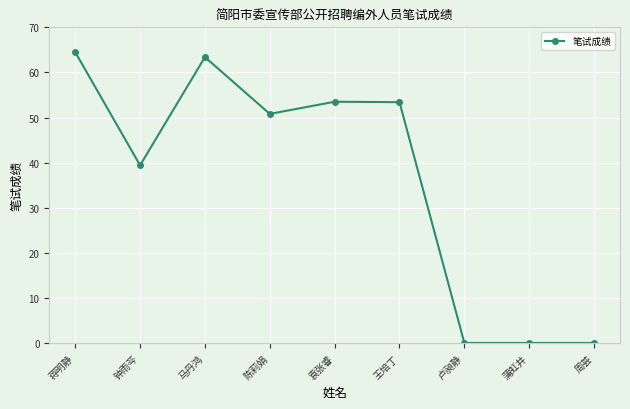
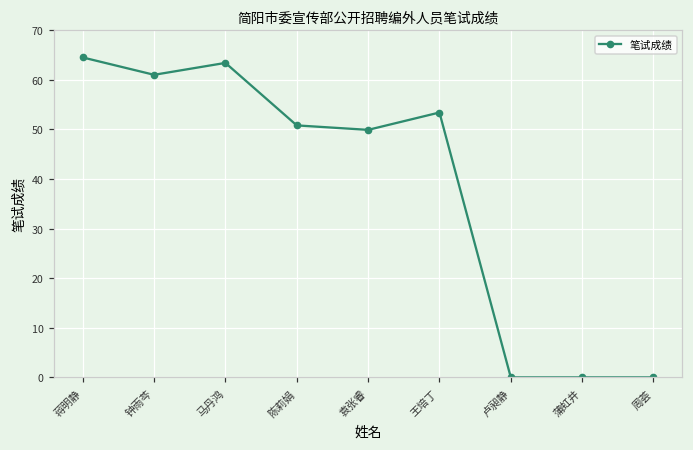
  {
    "蒋明静": 65,
-   "钟雨芩": 39,
+   "钟雨芩": 61,
    "马丹鸿": 63,
    "陈莉娟": 51,
-   "袁张睿": 54,
+   "袁张睿": 50,
    "王培丁": 53,
    "卢昶静": 0,
    "蒲虹井": 0,
    "周荟": 0
  }
